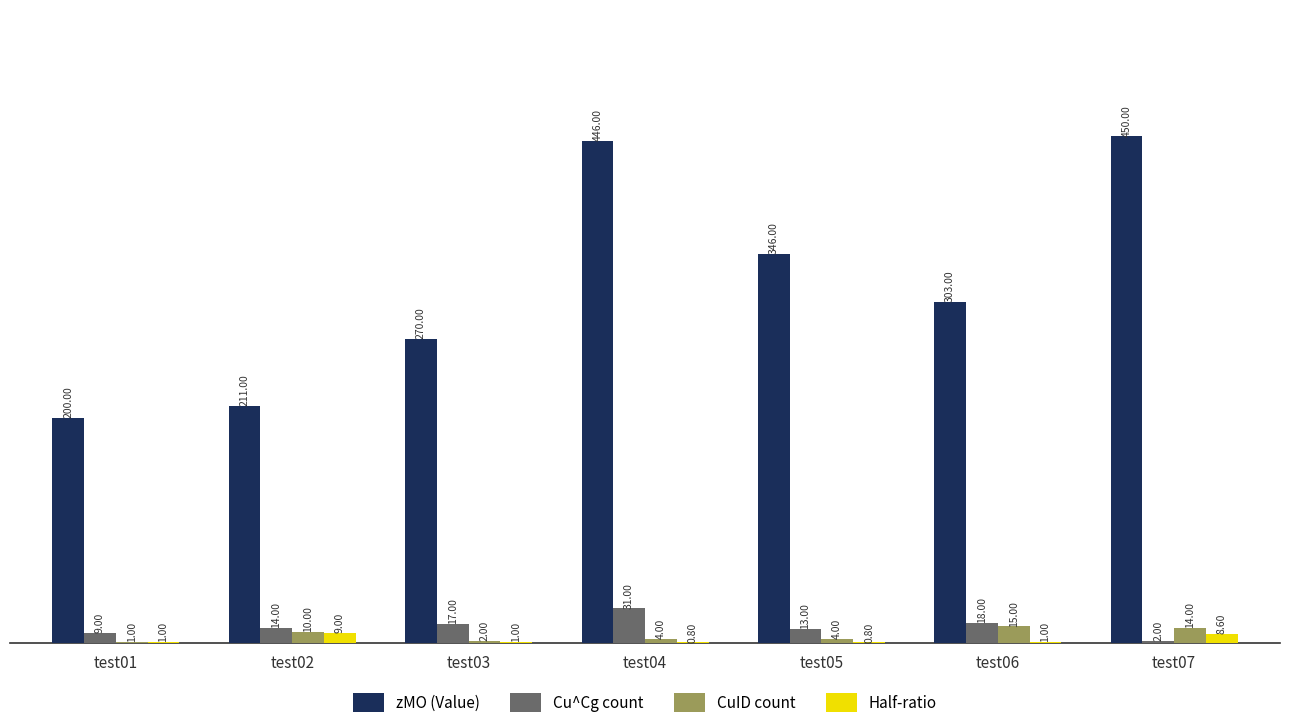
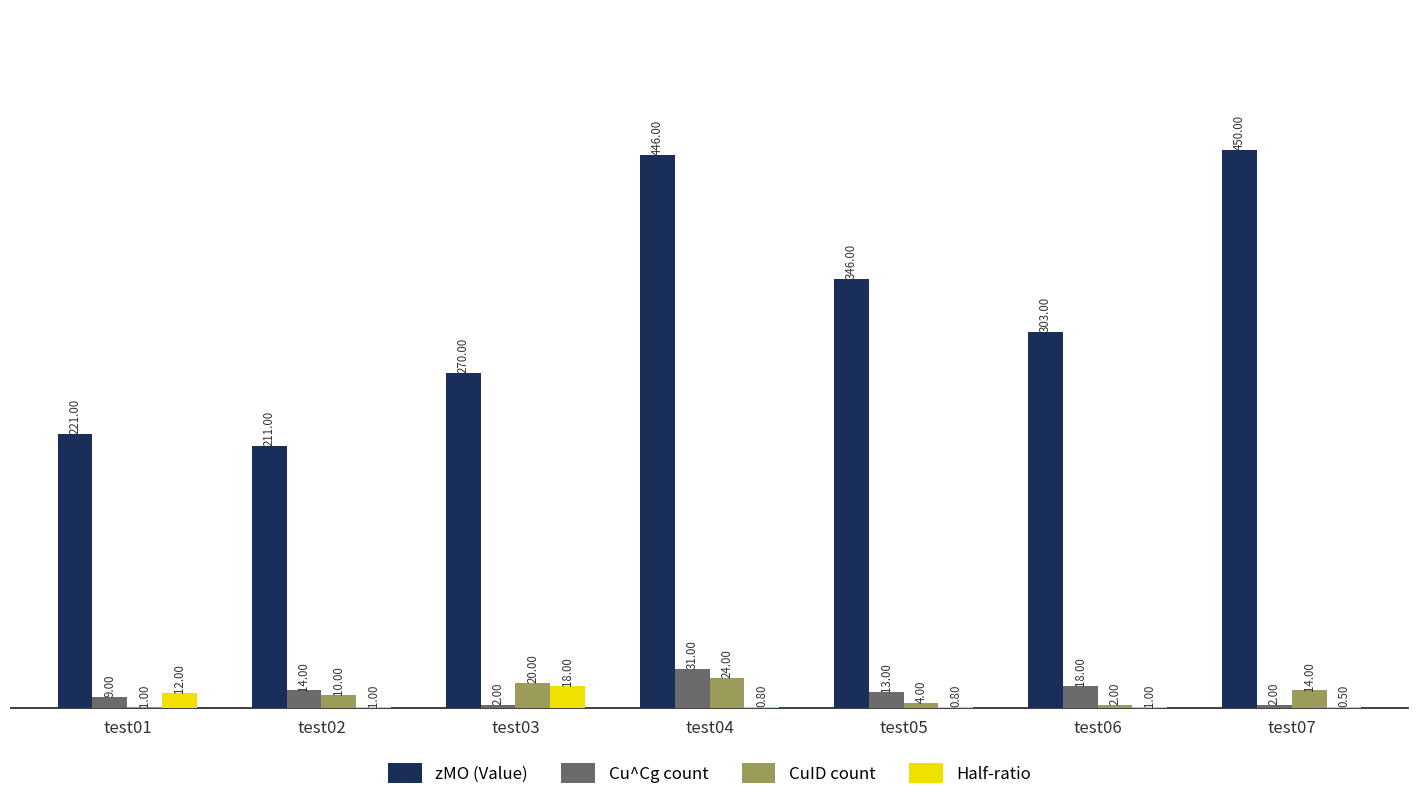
  {
    "zMO (Value)": {
-     "test01": 200.00,
+     "test01": 221.00,
      "test02": 211.00,
      "test03": 270.00,
      "test04": 446.00,
      "test05": 346.00,
      "test06": 303.00,
      "test07": 450.00
    },
    "Cu^Cg count": {
      "test01": 9.00,
      "test02": 14.00,
-     "test03": 17.00,
+     "test03": 2.00,
      "test04": 31.00,
      "test05": 13.00,
      "test06": 18.00,
      "test07": 2.00
    },
    "CuID count": {
      "test01": 1.00,
      "test02": 10.00,
-     "test03": 2.00,
-     "test04": 4.00,
+     "test03": 20.00,
+     "test04": 24.00,
      "test05": 4.00,
-     "test06": 15.00,
+     "test06": 2.00,
      "test07": 14.00
    },
    "Half-ratio": {
-     "test01": 1.00,
-     "test02": 9.00,
-     "test03": 1.00,
+     "test01": 12.00,
+     "test02": 1.00,
+     "test03": 18.00,
      "test04": 0.80,
      "test05": 0.80,
      "test06": 1.00,
-     "test07": 8.60
+     "test07": 0.50
    }
  }
